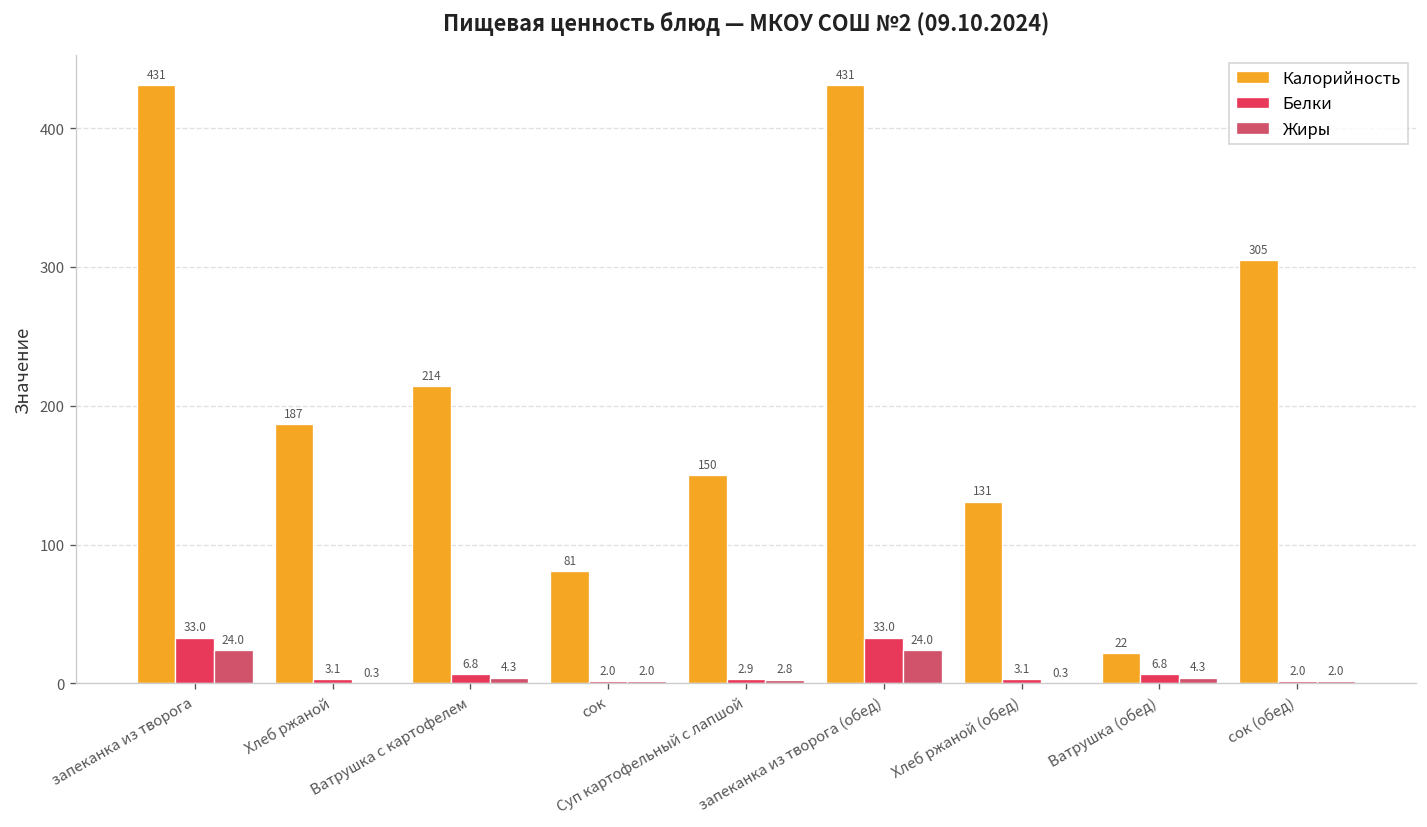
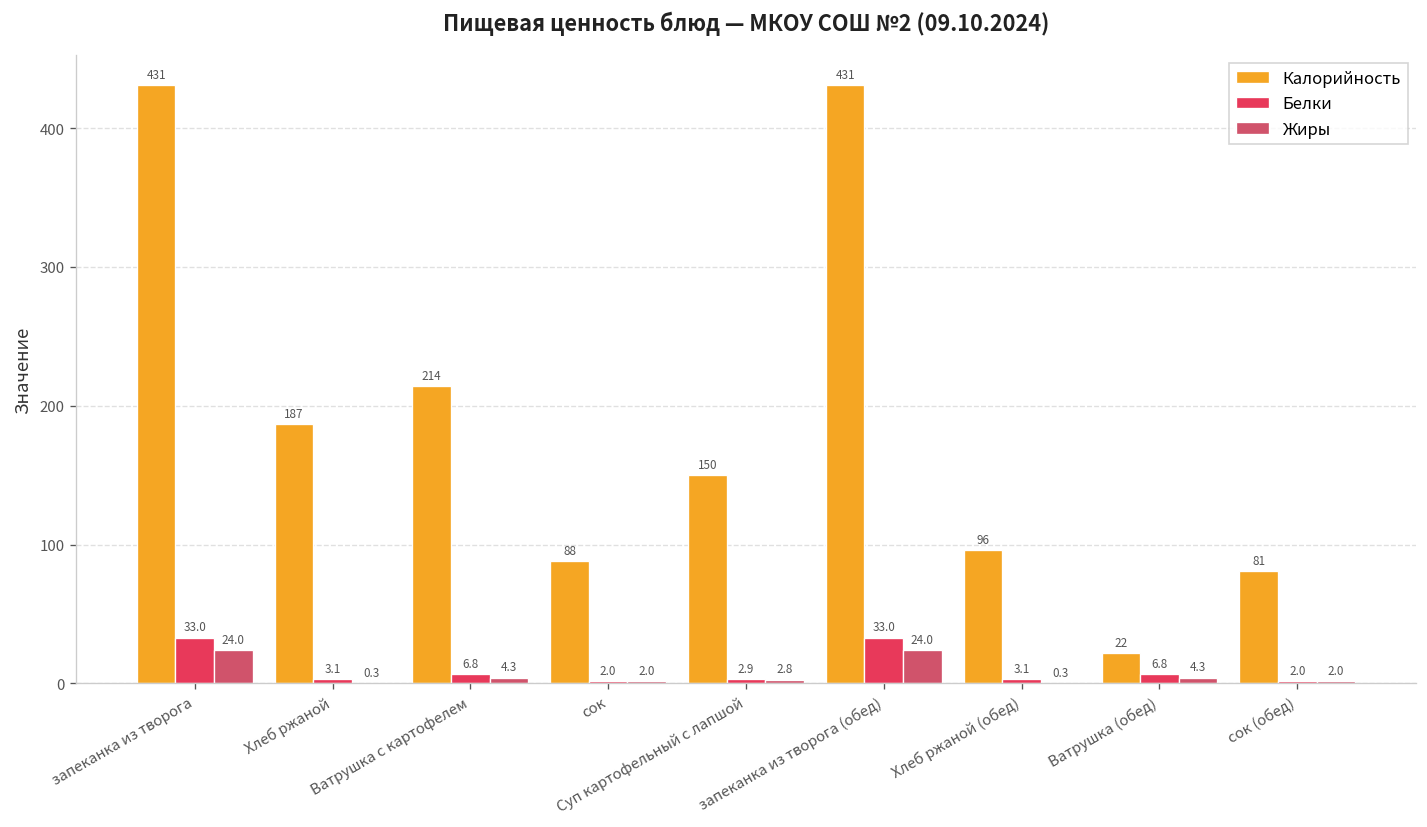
  {
    "Калорийность": {
      "запеканка из творога": 431,
      "Хлеб ржаной": 187,
      "Ватрушка с картофелем": 214,
-     "сок": 81,
+     "сок": 88,
      "Суп картофельный с лапшой": 150,
      "запеканка из творога (обед)": 431,
-     "Хлеб ржаной (обед)": 131,
+     "Хлеб ржаной (обед)": 96,
      "Ватрушка (обед)": 22,
-     "сок (обед)": 305
+     "сок (обед)": 81
    }
  }
